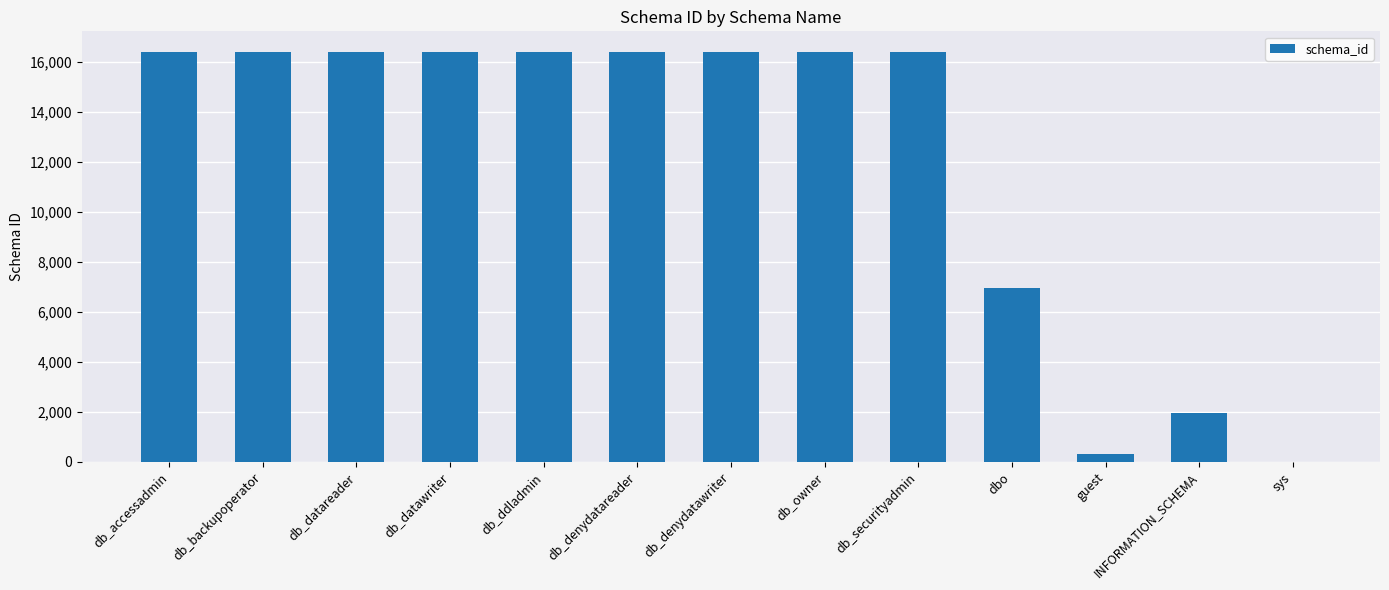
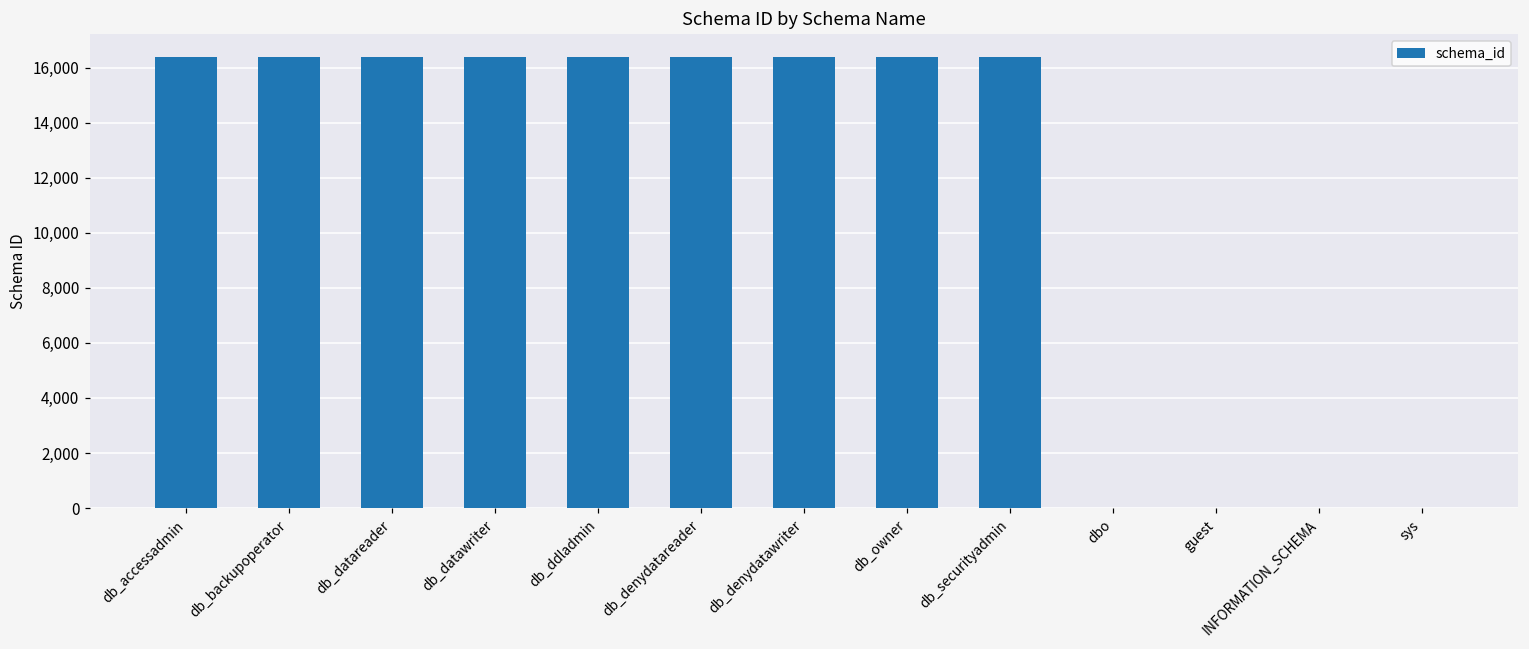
  {
    "db_accessadmin": "16,400",
    "db_backupoperator": "16,400",
    "db_datareader": "16,400",
    "db_datawriter": "16,400",
    "db_ddladmin": "16,400",
    "db_denydatareader": "16,400",
    "db_denydatawriter": "16,400",
    "db_owner": "16,400",
    "db_securityadmin": "16,400",
-   "dbo": "7,000",
-   "guest": "300",
-   "INFORMATION_SCHEMA": "2,000"
+   "dbo": "0",
+   "guest": "0",
+   "INFORMATION_SCHEMA": "0"
  }
